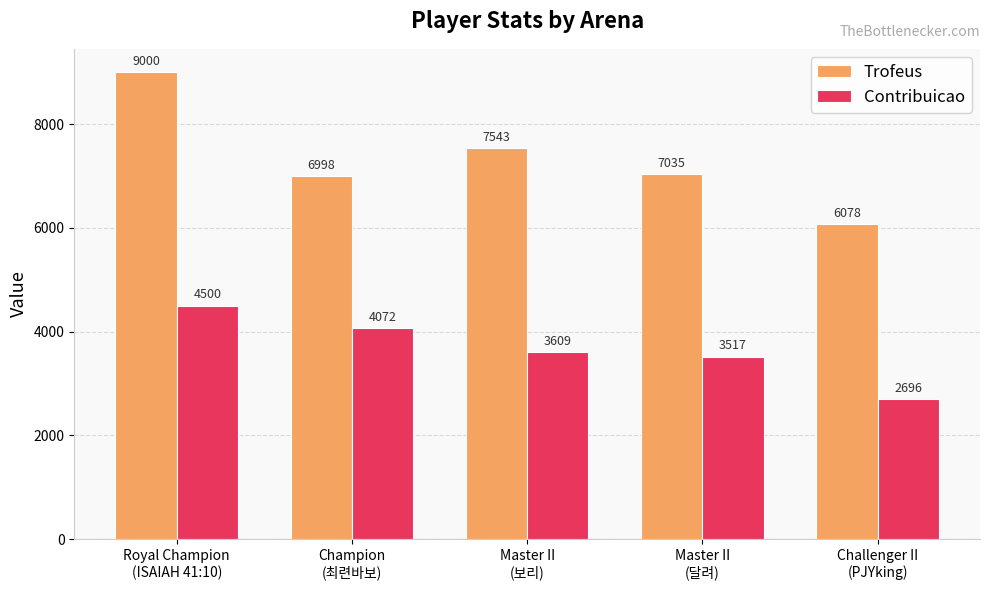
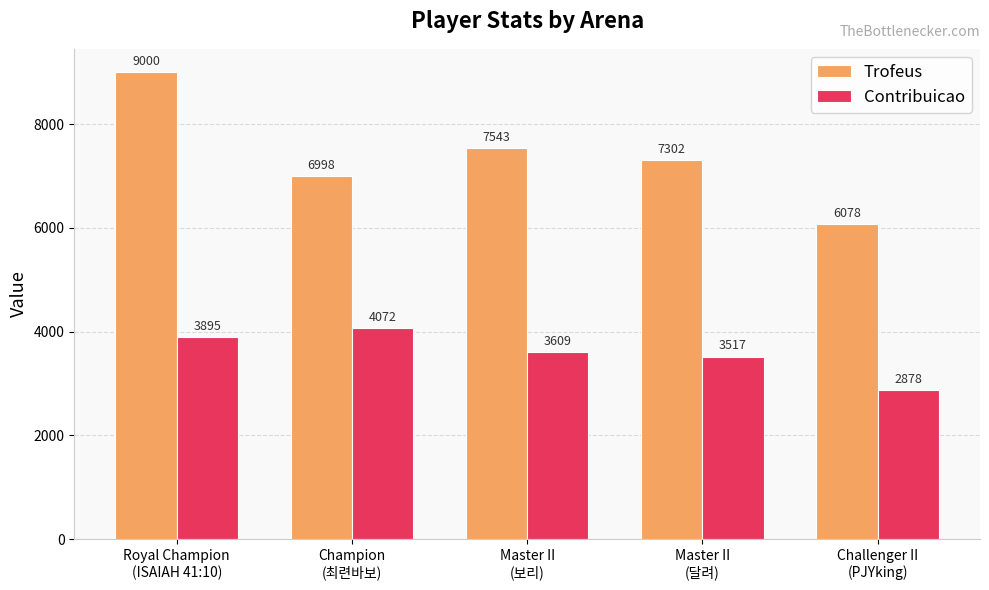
  {
    "Trofeus": {
      "Royal Champion (ISAIAH 41:10)": 9000,
      "Champion (최련바보)": 6998,
      "Master II (보리)": 7543,
-     "Master II (달려)": 7035,
+     "Master II (달려)": 7302,
      "Challenger II (PJYking)": 6078
    },
    "Contribuicao": {
-     "Royal Champion (ISAIAH 41:10)": 4500,
+     "Royal Champion (ISAIAH 41:10)": 3895,
      "Champion (최련바보)": 4072,
      "Master II (보리)": 3609,
      "Master II (달려)": 3517,
-     "Challenger II (PJYking)": 2696
+     "Challenger II (PJYking)": 2878
    }
  }
